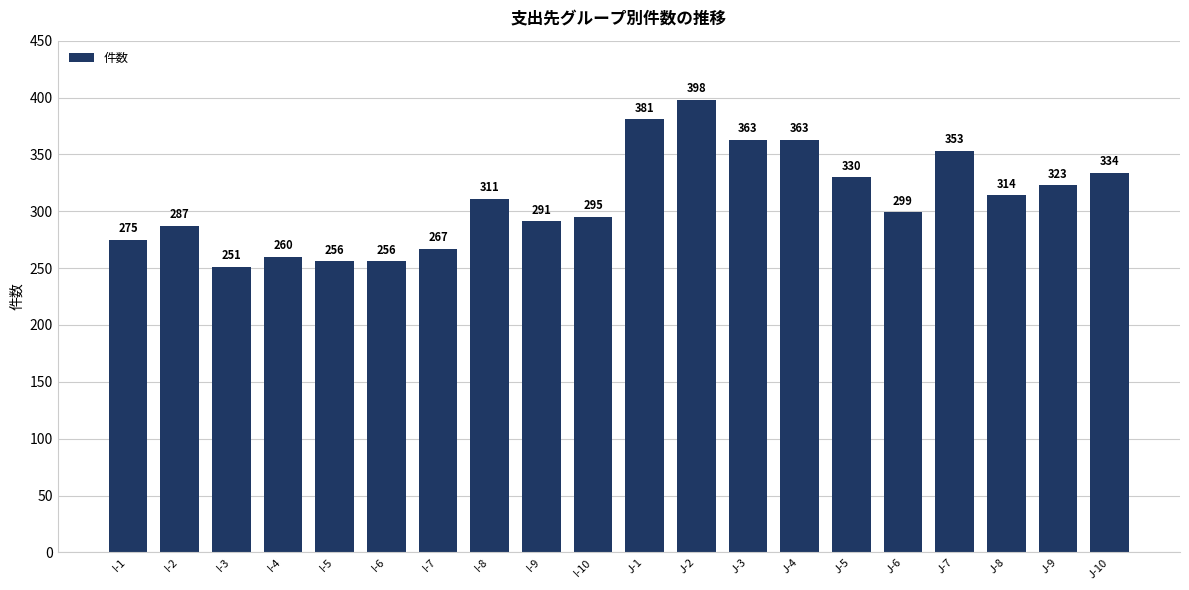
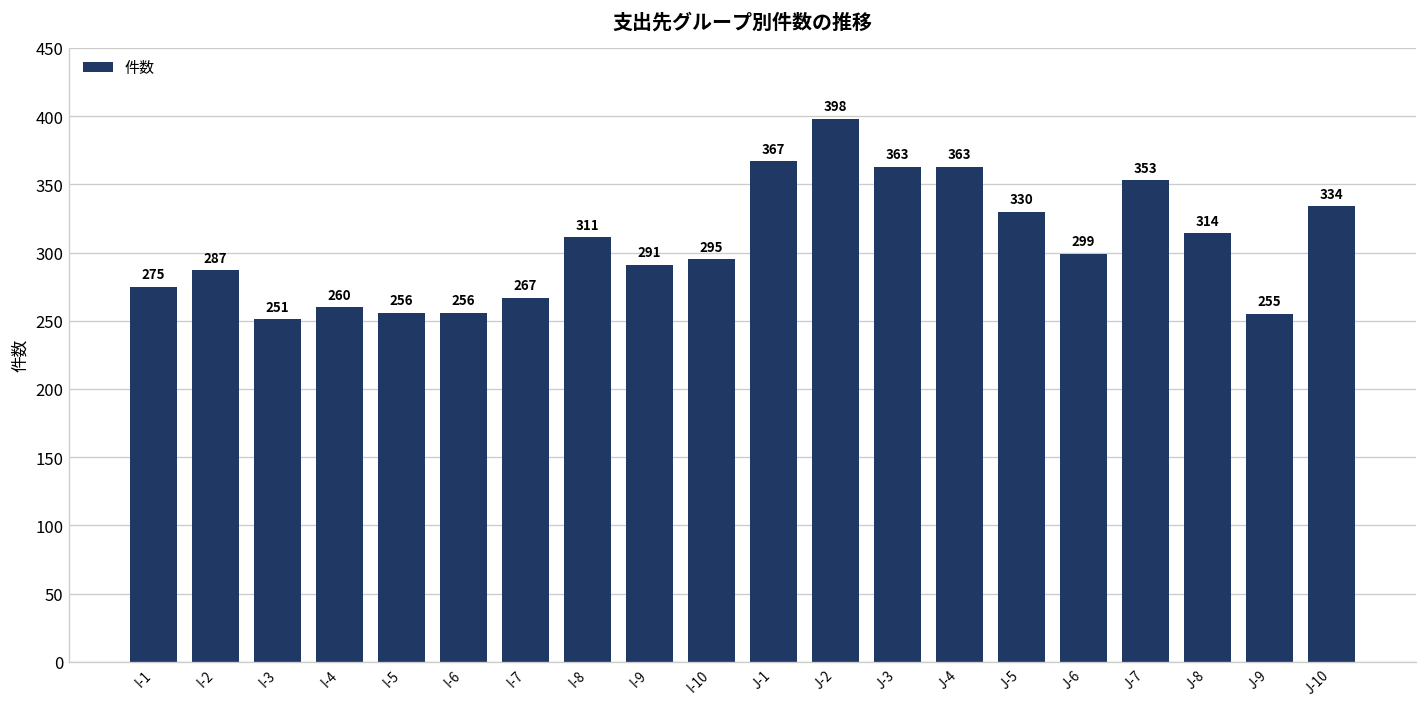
  {
    "I-1": 275,
    "I-2": 287,
    "I-3": 251,
    "I-4": 260,
    "I-5": 256,
    "I-6": 256,
    "I-7": 267,
    "I-8": 311,
    "I-9": 291,
    "I-10": 295,
-   "J-1": 381,
+   "J-1": 367,
    "J-2": 398,
    "J-3": 363,
    "J-4": 363,
    "J-5": 330,
    "J-6": 299,
    "J-7": 353,
    "J-8": 314,
-   "J-9": 323,
+   "J-9": 255,
    "J-10": 334
  }
